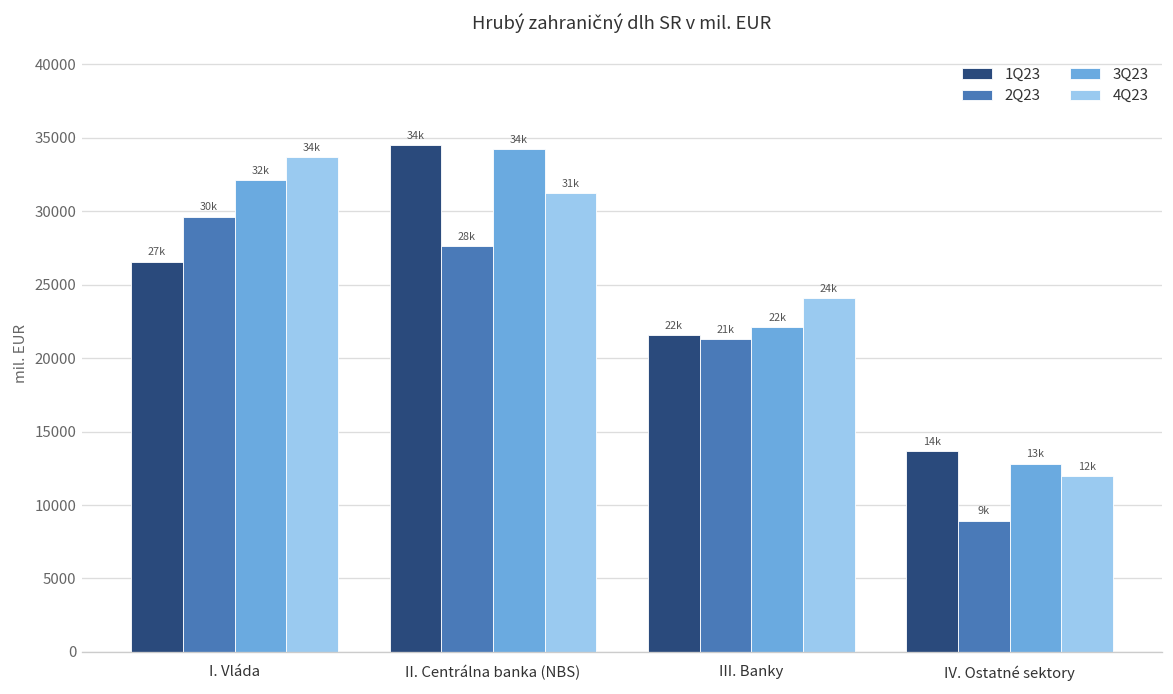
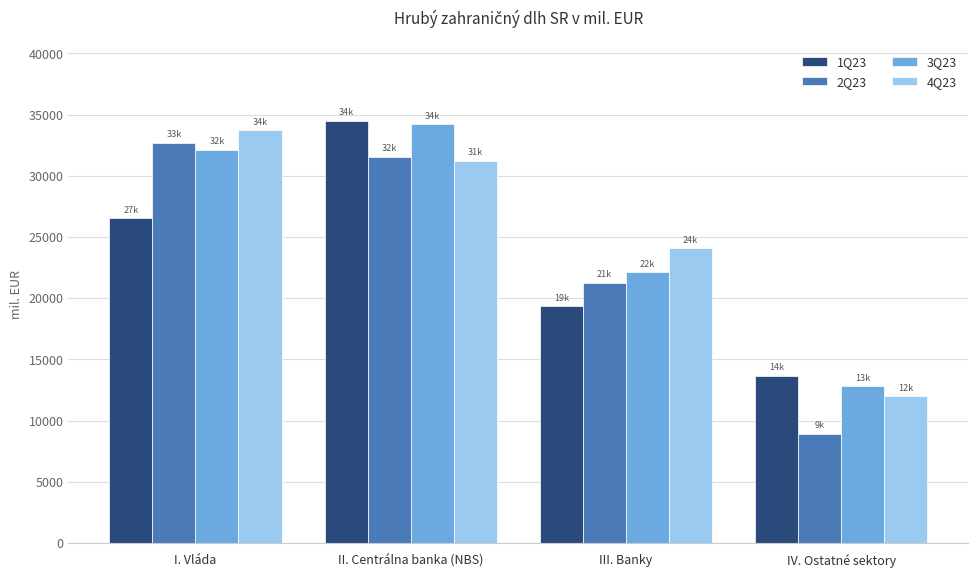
  {
    "1Q23": {
      "I. Vláda": "27k",
      "II. Centrálna banka (NBS)": "34k",
-     "III. Banky": "22k",
+     "III. Banky": "19k",
      "IV. Ostatné sektory": "14k"
    },
    "2Q23": {
-     "I. Vláda": "30k",
-     "II. Centrálna banka (NBS)": "28k",
+     "I. Vláda": "33k",
+     "II. Centrálna banka (NBS)": "32k",
      "III. Banky": "21k",
      "IV. Ostatné sektory": "9k"
    }
  }
